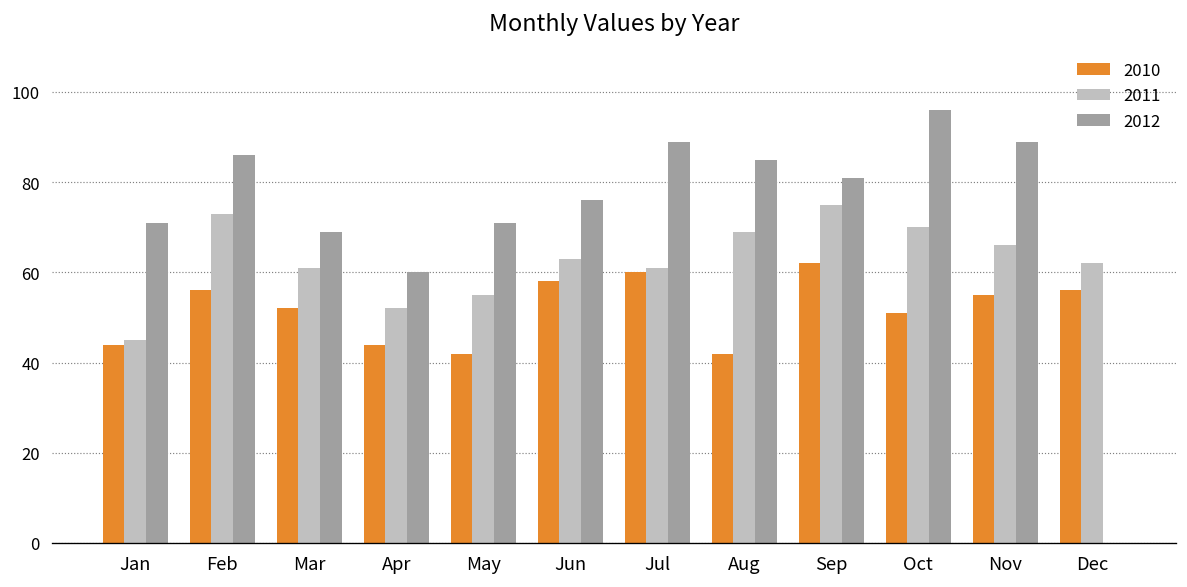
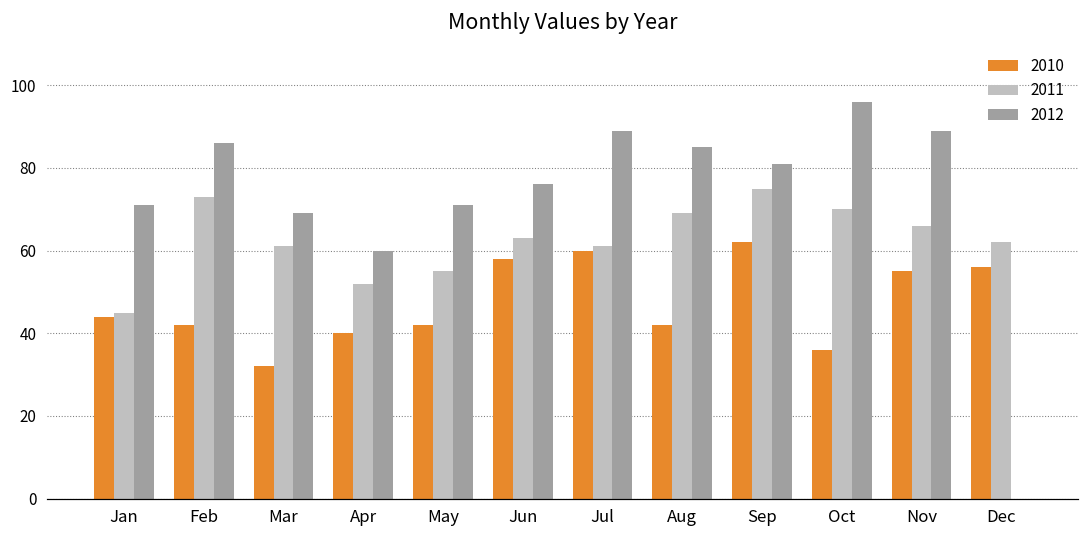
  {
    "2010": {
      "Jan": 44,
-     "Feb": 56,
-     "Mar": 52,
-     "Apr": 44,
+     "Feb": 42,
+     "Mar": 32,
+     "Apr": 40,
      "May": 42,
      "Jun": 58,
      "Jul": 60,
      "Aug": 42,
      "Sep": 62,
-     "Oct": 51,
+     "Oct": 36,
      "Nov": 55,
      "Dec": 56
    }
  }
